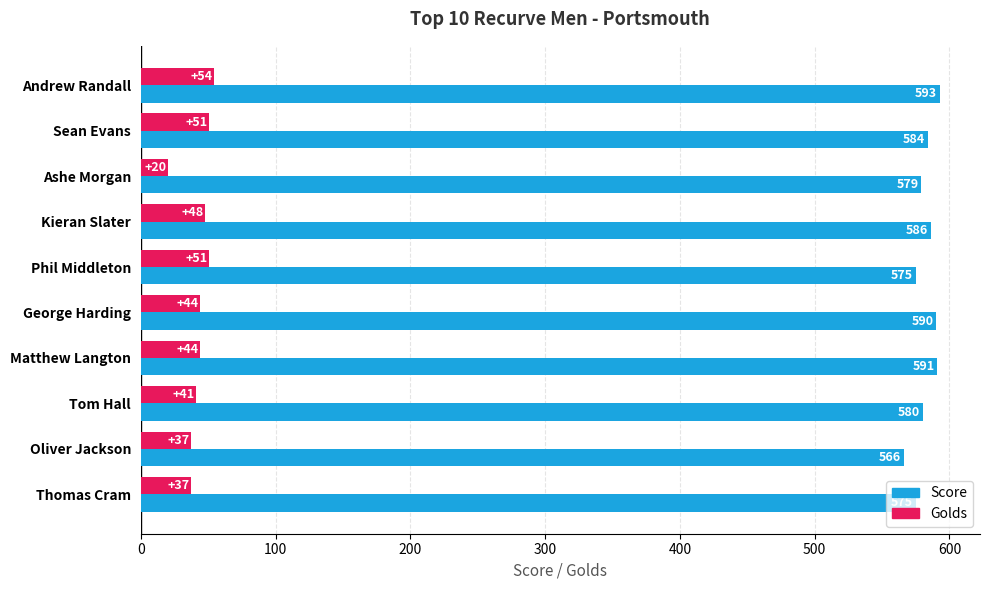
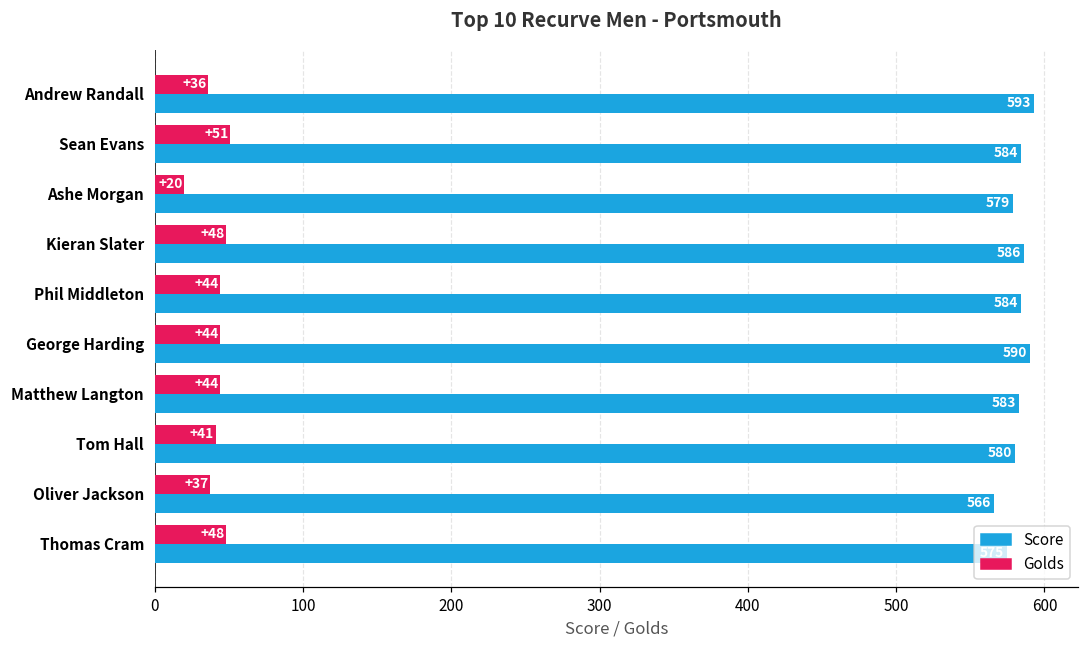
  {
    "Score": {
      "Andrew Randall": "593",
      "Sean Evans": "584",
      "Ashe Morgan": "579",
      "Kieran Slater": "586",
-     "Phil Middleton": "575",
+     "Phil Middleton": "584",
      "George Harding": "590",
-     "Matthew Langton": "591",
+     "Matthew Langton": "583",
      "Tom Hall": "580",
      "Oliver Jackson": "566"
    },
    "Golds": {
-     "Andrew Randall": "+54",
+     "Andrew Randall": "+36",
      "Sean Evans": "+51",
      "Ashe Morgan": "+20",
      "Kieran Slater": "+48",
-     "Phil Middleton": "+51",
+     "Phil Middleton": "+44",
      "George Harding": "+44",
      "Matthew Langton": "+44",
      "Tom Hall": "+41",
      "Oliver Jackson": "+37",
-     "Thomas Cram": "+37"
+     "Thomas Cram": "+48"
    }
  }
